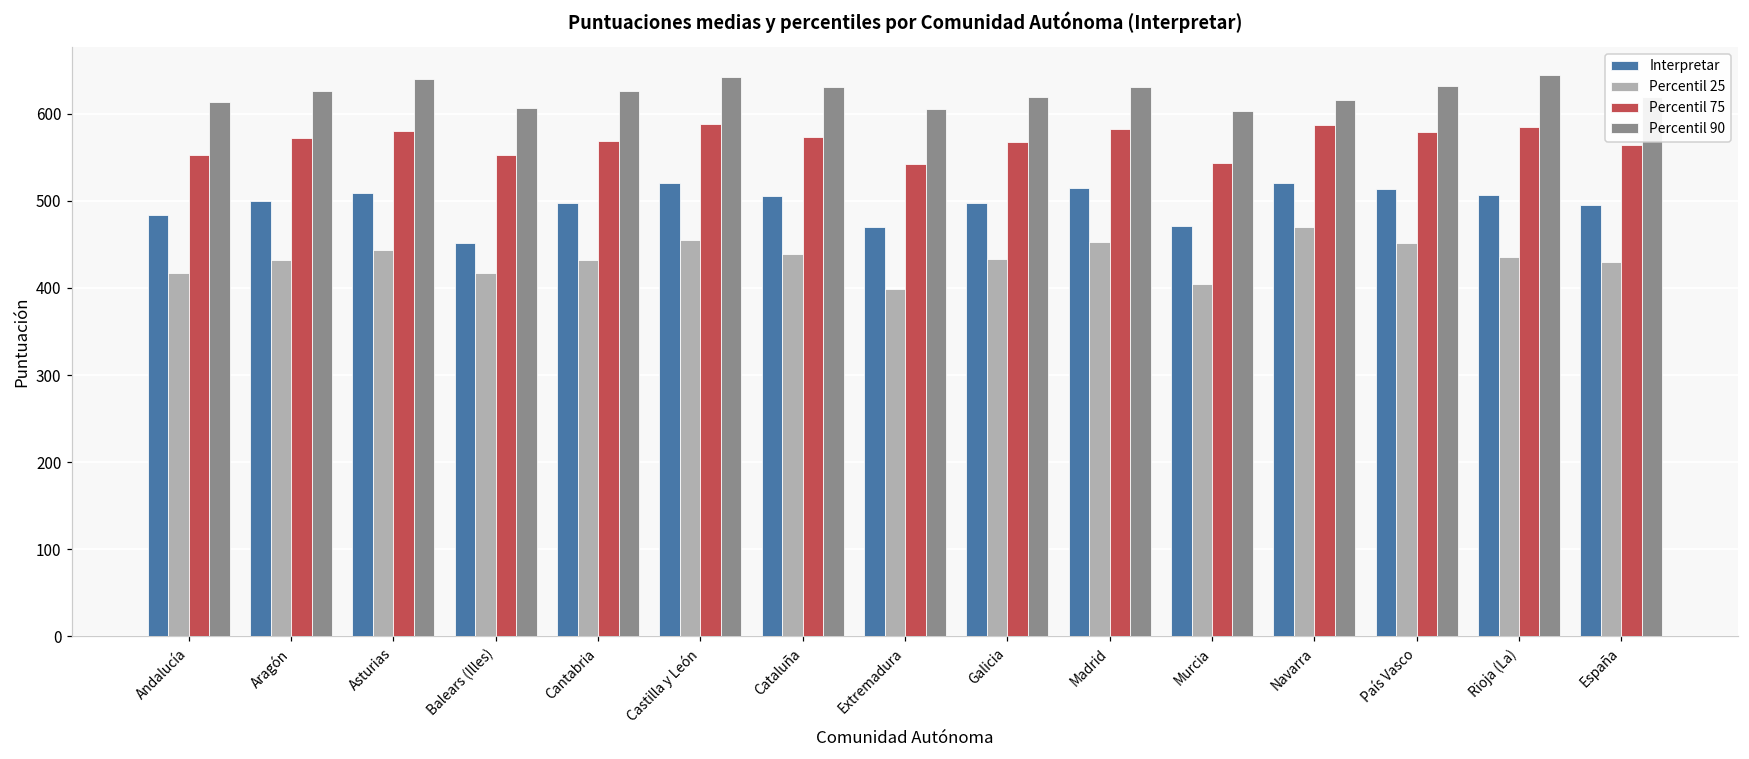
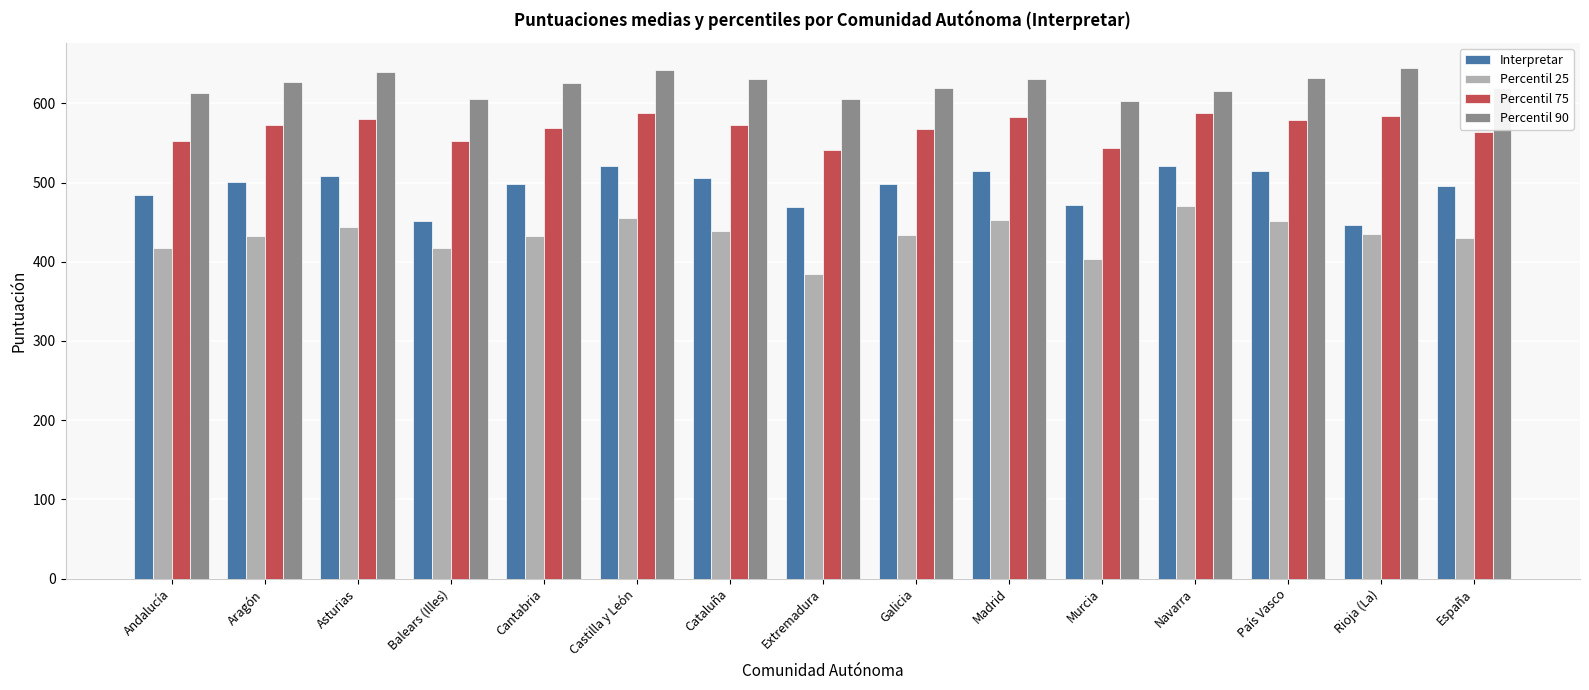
  {
    "Interpretar": {
      "Andalucía": 480,
      "Aragón": 500,
      "Asturias": 510,
      "Balears (Illes)": 450,
      "Cantabria": 500,
      "Castilla y León": 520,
      "Cataluña": 510,
      "Extremadura": 470,
      "Galicia": 500,
      "Madrid": 510,
      "Murcia": 470,
      "Navarra": 520,
      "País Vasco": 510,
-     "Rioja (La)": 510,
+     "Rioja (La)": 450,
      "España": 500
    },
    "Percentil 25": {
      "Andalucía": 420,
      "Aragón": 430,
      "Asturias": 440,
      "Balears (Illes)": 420,
      "Cantabria": 430,
      "Castilla y León": 460,
      "Cataluña": 440,
-     "Extremadura": 400,
+     "Extremadura": 380,
      "Galicia": 430,
      "Madrid": 450,
      "Murcia": 400,
      "Navarra": 470,
      "País Vasco": 450,
      "Rioja (La)": 430,
      "España": 430
    },
    "Percentil 75": {
      "Andalucía": 550,
      "Aragón": 570,
      "Asturias": 580,
      "Balears (Illes)": 550,
      "Cantabria": 570,
      "Castilla y León": 590,
      "Cataluña": 570,
      "Extremadura": 540,
      "Galicia": 570,
      "Madrid": 580,
      "Murcia": 540,
      "Navarra": 590,
      "País Vasco": 580,
      "Rioja (La)": 580,
      "España": 560
    },
    "Percentil 90": {
      "Andalucía": 610,
      "Aragón": 630,
      "Asturias": 640,
      "Balears (Illes)": 610,
      "Cantabria": 630,
      "Castilla y León": 640,
      "Cataluña": 630,
      "Extremadura": 610,
      "Galicia": 620,
      "Madrid": 630,
      "Murcia": 600,
      "Navarra": 620,
      "País Vasco": 630,
      "Rioja (La)": 640
    }
  }
